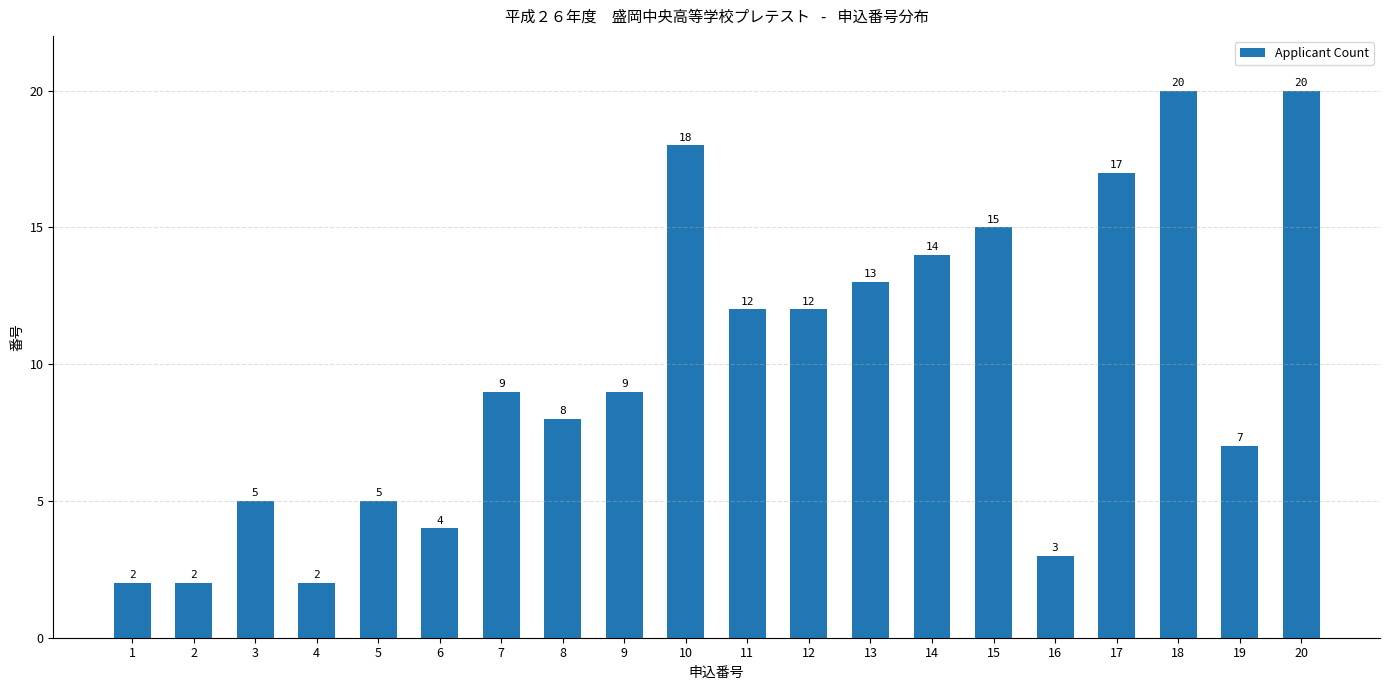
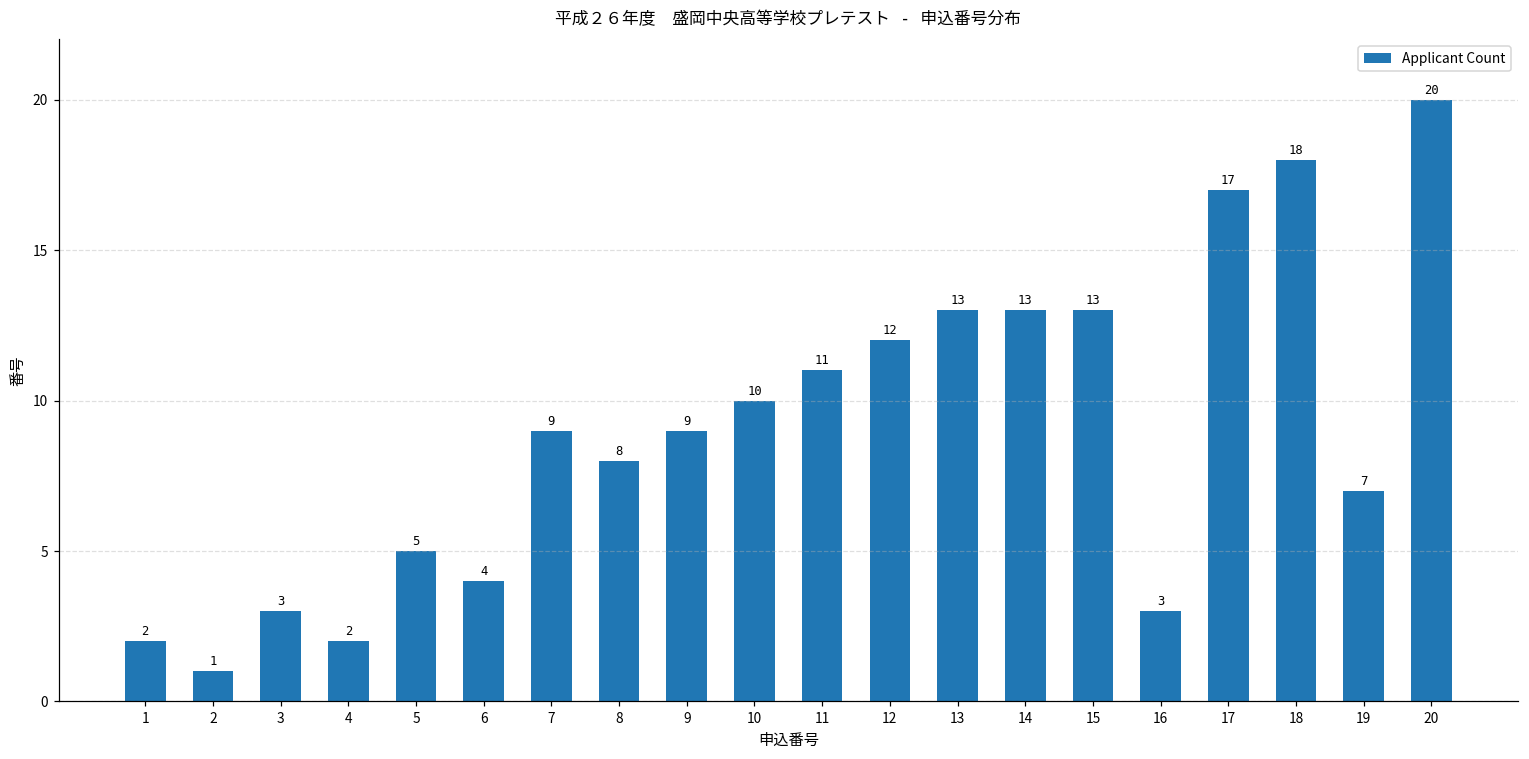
  {
    "1": 2,
-   "2": 2,
-   "3": 5,
+   "2": 1,
+   "3": 3,
    "4": 2,
    "5": 5,
    "6": 4,
    "7": 9,
    "8": 8,
    "9": 9,
-   "10": 18,
-   "11": 12,
+   "10": 10,
+   "11": 11,
    "12": 12,
    "13": 13,
-   "14": 14,
-   "15": 15,
+   "14": 13,
+   "15": 13,
    "16": 3,
    "17": 17,
-   "18": 20,
+   "18": 18,
    "19": 7,
    "20": 20
  }
